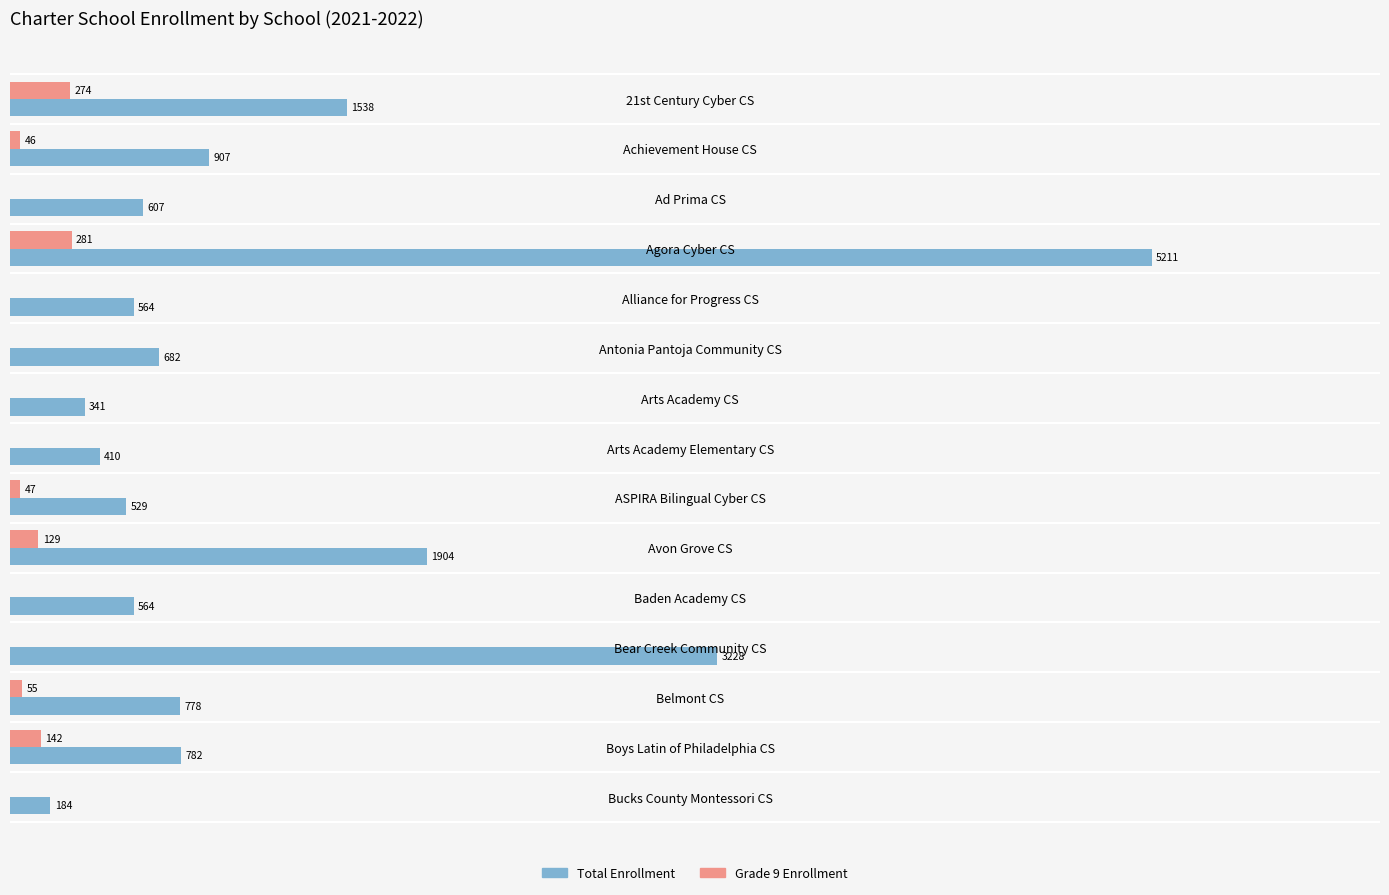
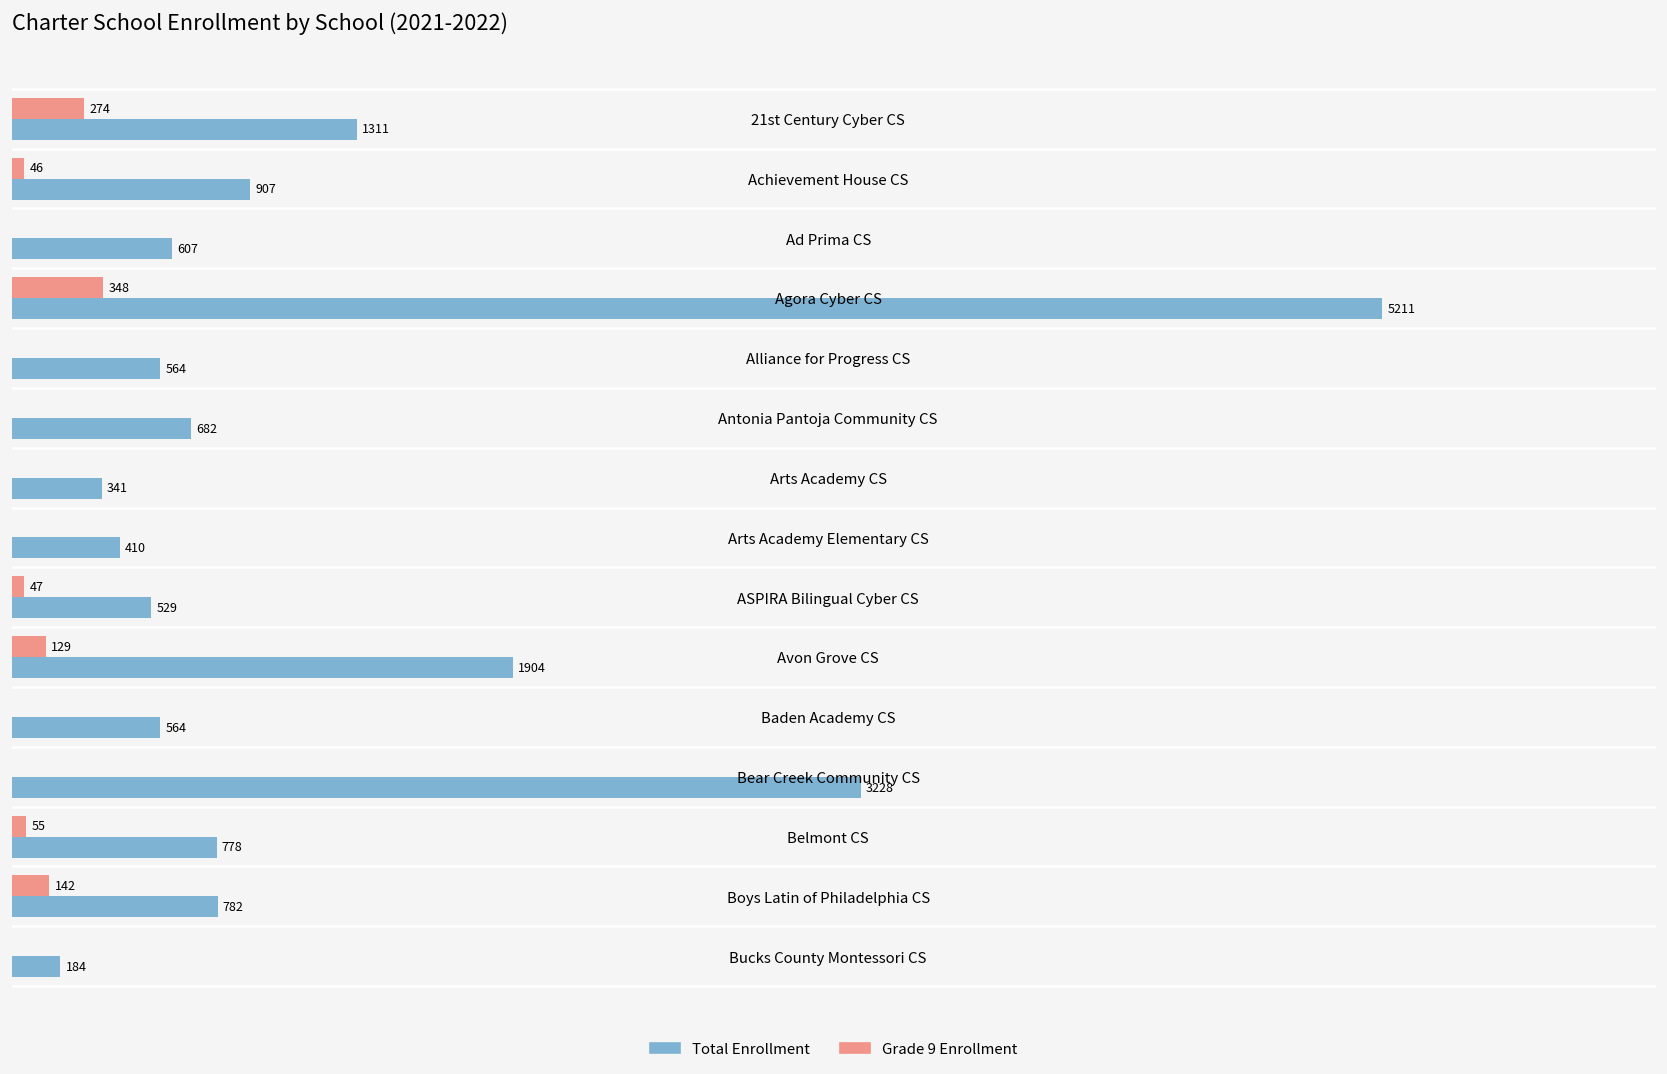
  {
    "Total Enrollment": {
-     "21st Century Cyber CS": 1538,
+     "21st Century Cyber CS": 1311,
      "Achievement House CS": 907,
      "Ad Prima CS": 607,
      "Agora Cyber CS": 5211,
      "Alliance for Progress CS": 564,
      "Antonia Pantoja Community CS": 682,
      "Arts Academy CS": 341,
      "Arts Academy Elementary CS": 410,
      "ASPIRA Bilingual Cyber CS": 529,
      "Avon Grove CS": 1904,
      "Baden Academy CS": 564,
      "Bear Creek Community CS": 3228,
      "Belmont CS": 778,
      "Boys Latin of Philadelphia CS": 782,
      "Bucks County Montessori CS": 184
    },
    "Grade 9 Enrollment": {
      "21st Century Cyber CS": 274,
      "Achievement House CS": 46,
-     "Agora Cyber CS": 281,
+     "Agora Cyber CS": 348,
      "ASPIRA Bilingual Cyber CS": 47,
      "Avon Grove CS": 129,
      "Belmont CS": 55,
      "Boys Latin of Philadelphia CS": 142
    }
  }
